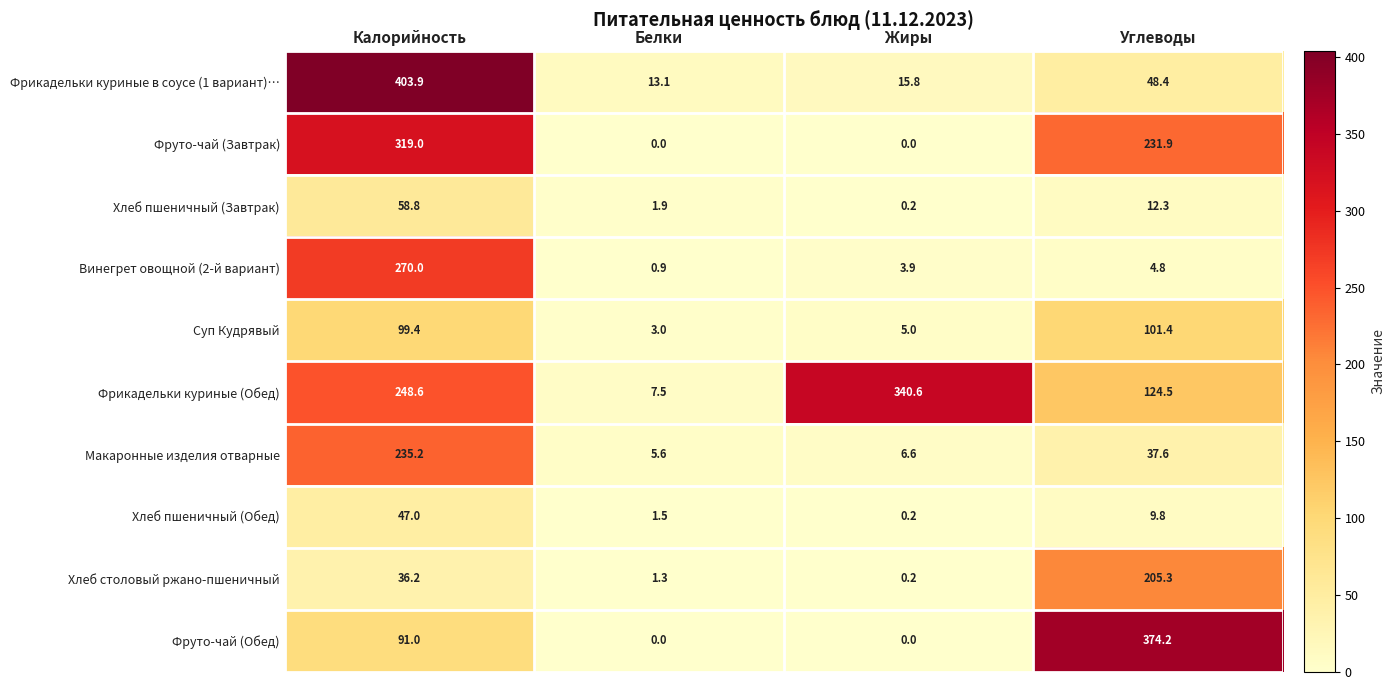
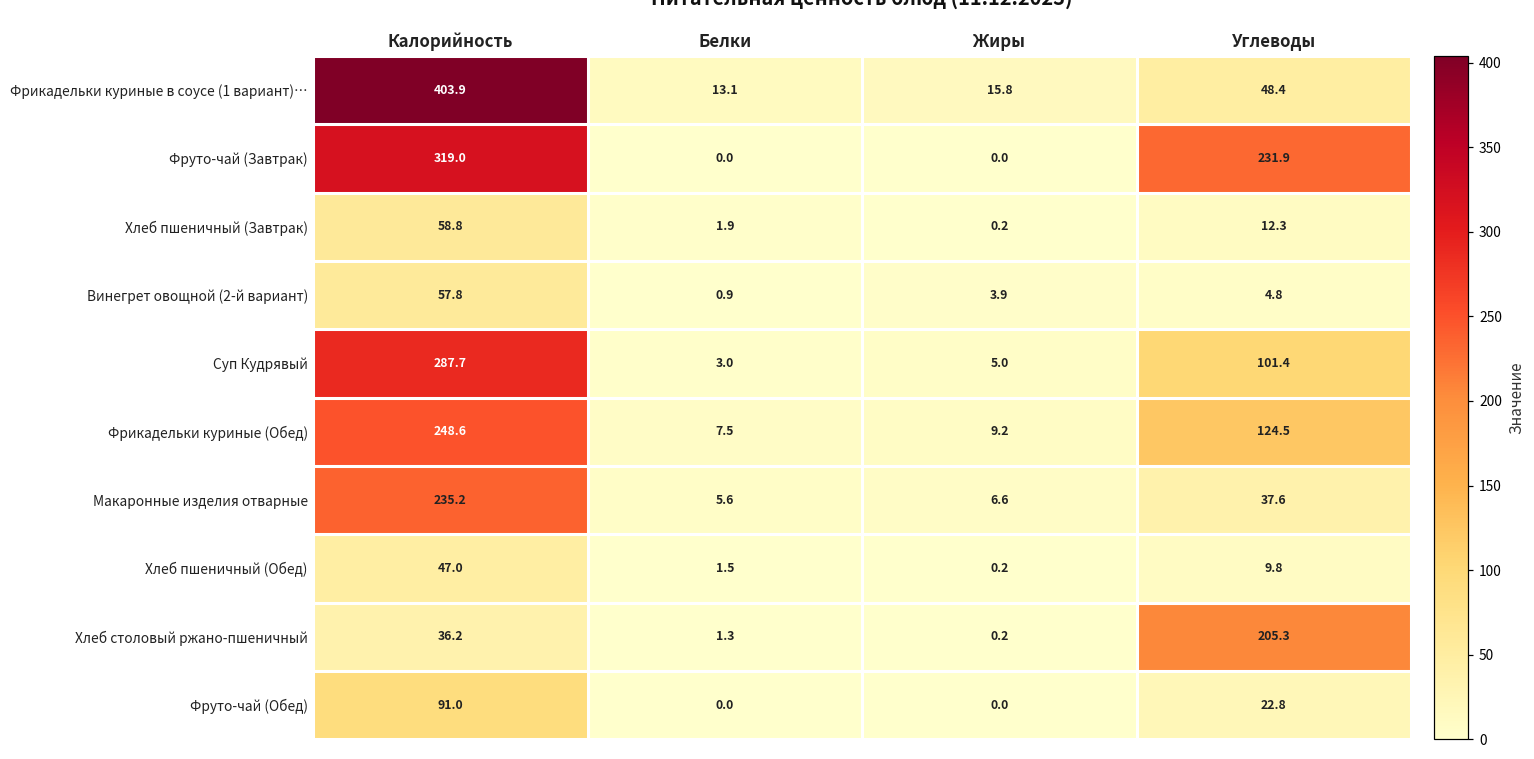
  {
    "Фрикадельки куриные в соусе (1 вариант)…": {
      "Калорийность": 403.9,
      "Белки": 13.1,
      "Жиры": 15.8,
      "Углеводы": 48.4
    },
    "Фруто-чай (Завтрак)": {
      "Калорийность": 319.0,
      "Белки": 0.0,
      "Жиры": 0.0,
      "Углеводы": 231.9
    },
    "Хлеб пшеничный (Завтрак)": {
      "Калорийность": 58.8,
      "Белки": 1.9,
      "Жиры": 0.2,
      "Углеводы": 12.3
    },
    "Винегрет овощной (2-й вариант)": {
-     "Калорийность": 270.0,
+     "Калорийность": 57.8,
      "Белки": 0.9,
      "Жиры": 3.9,
      "Углеводы": 4.8
    },
    "Суп Кудрявый": {
-     "Калорийность": 99.4,
+     "Калорийность": 287.7,
      "Белки": 3.0,
      "Жиры": 5.0,
      "Углеводы": 101.4
    },
    "Фрикадельки куриные (Обед)": {
      "Калорийность": 248.6,
      "Белки": 7.5,
-     "Жиры": 340.6,
+     "Жиры": 9.2,
      "Углеводы": 124.5
    },
    "Макаронные изделия отварные": {
      "Калорийность": 235.2,
      "Белки": 5.6,
      "Жиры": 6.6,
      "Углеводы": 37.6
    },
    "Хлеб пшеничный (Обед)": {
      "Калорийность": 47.0,
      "Белки": 1.5,
      "Жиры": 0.2,
      "Углеводы": 9.8
    },
    "Хлеб столовый ржано-пшеничный": {
      "Калорийность": 36.2,
      "Белки": 1.3,
      "Жиры": 0.2,
      "Углеводы": 205.3
    },
    "Фруто-чай (Обед)": {
      "Калорийность": 91.0,
      "Белки": 0.0,
      "Жиры": 0.0,
-     "Углеводы": 374.2
+     "Углеводы": 22.8
    }
  }
